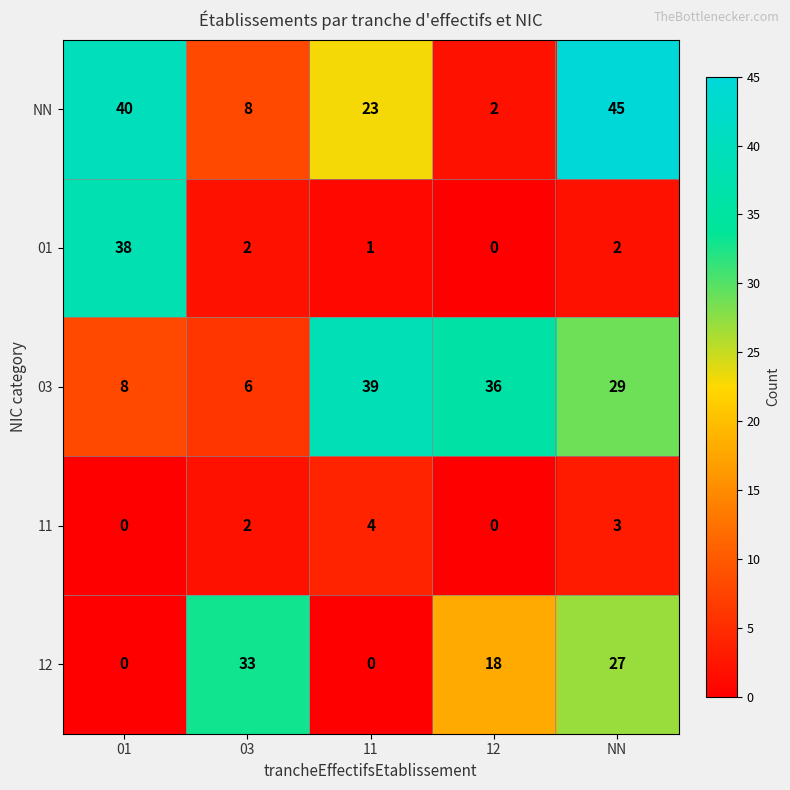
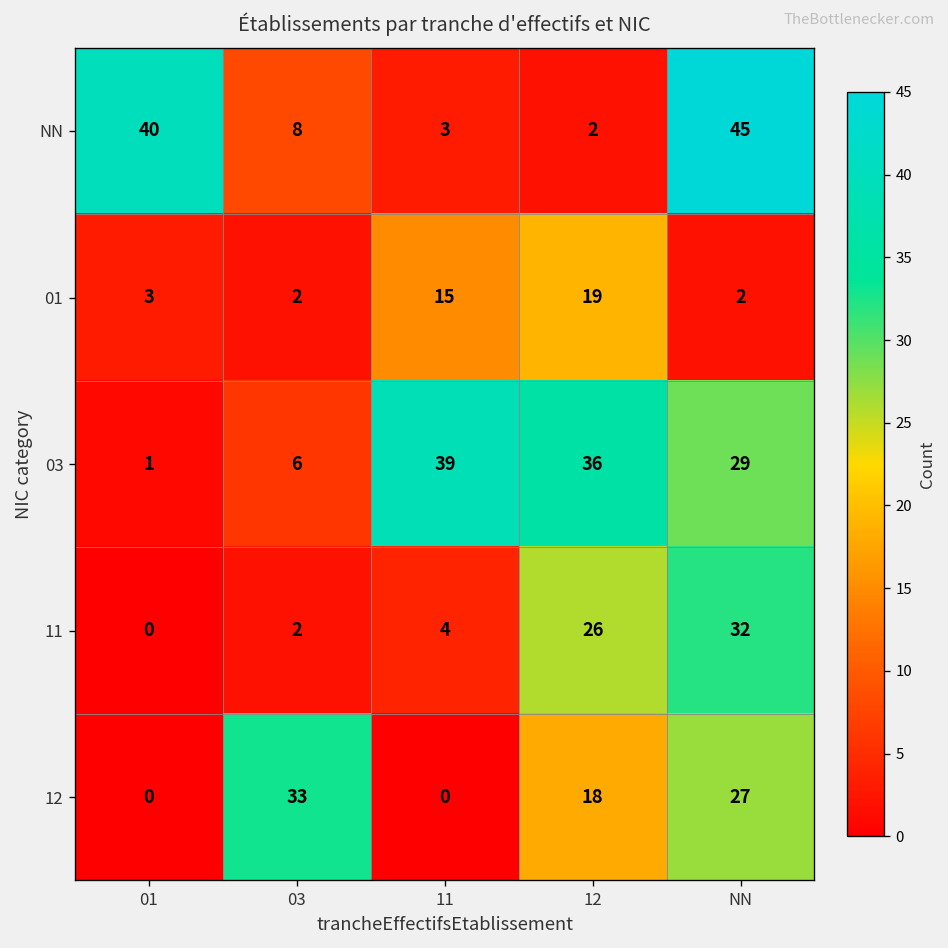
  {
    "NN": {
      "01": 40,
      "03": 8,
-     "11": 23,
+     "11": 3,
      "12": 2,
      "NN": 45
    },
    "01": {
-     "01": 38,
+     "01": 3,
      "03": 2,
-     "11": 1,
-     "12": 0,
+     "11": 15,
+     "12": 19,
      "NN": 2
    },
    "03": {
-     "01": 8,
+     "01": 1,
      "03": 6,
      "11": 39,
      "12": 36,
      "NN": 29
    },
    "11": {
      "01": 0,
      "03": 2,
      "11": 4,
-     "12": 0,
-     "NN": 3
+     "12": 26,
+     "NN": 32
    },
    "12": {
      "01": 0,
      "03": 33,
      "11": 0,
      "12": 18,
      "NN": 27
    }
  }
